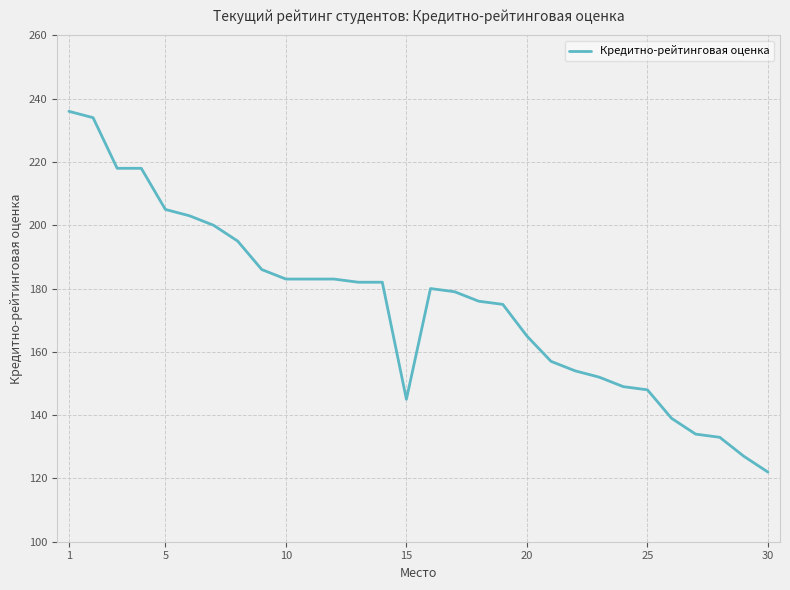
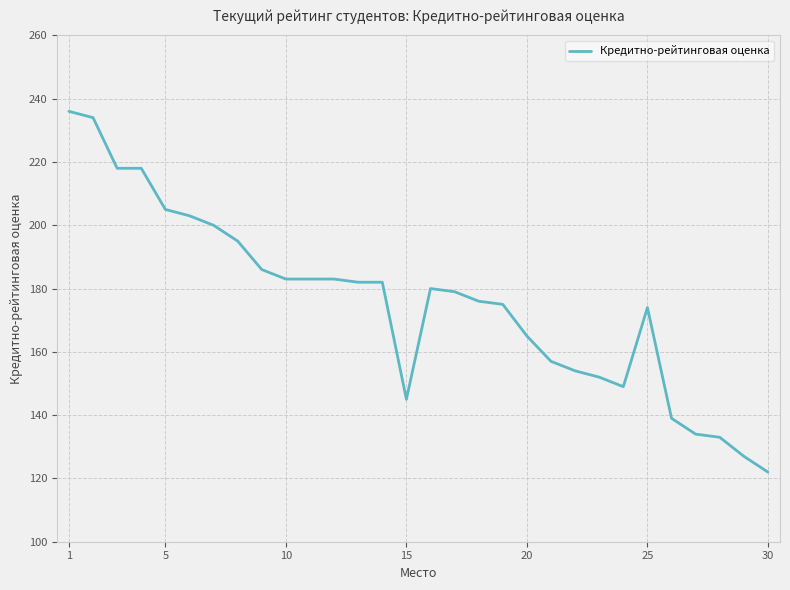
  {
    "1": 236,
    "5": 205,
    "10": 183,
    "15": 145,
    "20": 165,
-   "25": 148,
+   "25": 174,
    "30": 122
  }
